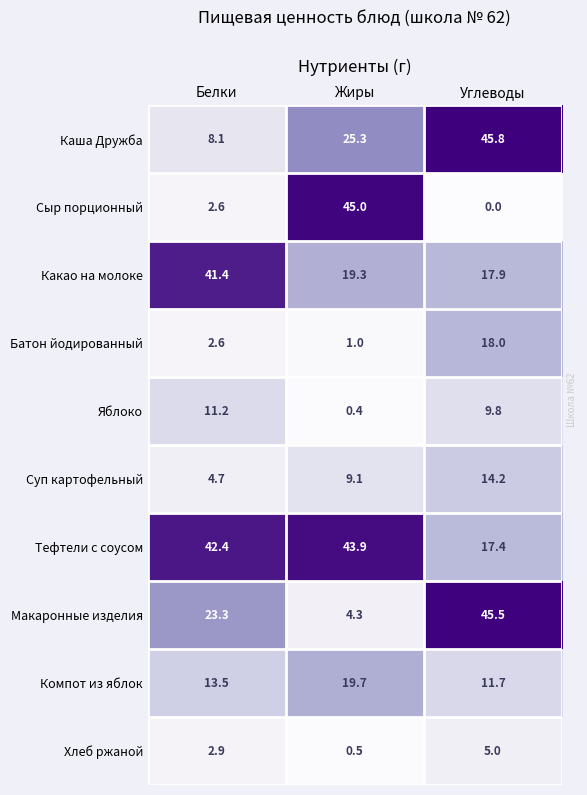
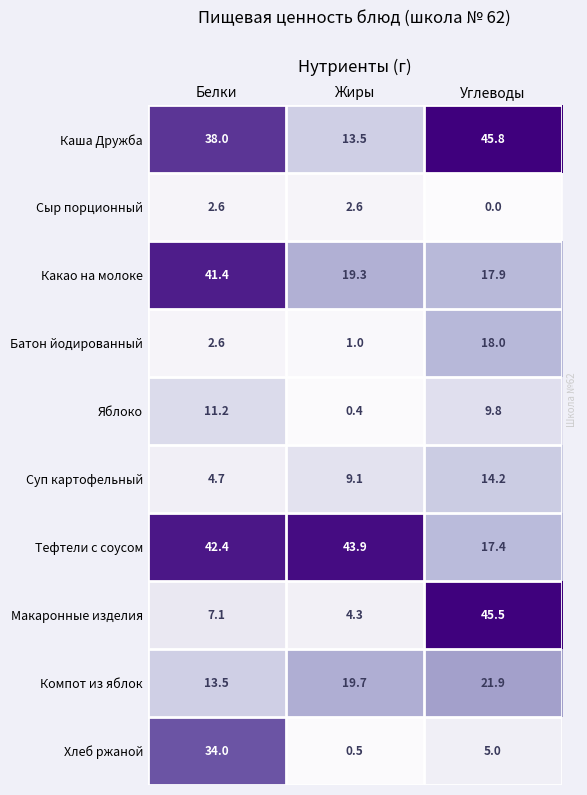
  {
    "Каша Дружба": {
-     "Белки": 8.1,
-     "Жиры": 25.3,
+     "Белки": 38.0,
+     "Жиры": 13.5,
      "Углеводы": 45.8
    },
    "Сыр порционный": {
      "Белки": 2.6,
-     "Жиры": 45.0,
+     "Жиры": 2.6,
      "Углеводы": 0.0
    },
    "Какао на молоке": {
      "Белки": 41.4,
      "Жиры": 19.3,
      "Углеводы": 17.9
    },
    "Батон йодированный": {
      "Белки": 2.6,
      "Жиры": 1.0,
      "Углеводы": 18.0
    },
    "Яблоко": {
      "Белки": 11.2,
      "Жиры": 0.4,
      "Углеводы": 9.8
    },
    "Суп картофельный": {
      "Белки": 4.7,
      "Жиры": 9.1,
      "Углеводы": 14.2
    },
    "Тефтели с соусом": {
      "Белки": 42.4,
      "Жиры": 43.9,
      "Углеводы": 17.4
    },
    "Макаронные изделия": {
-     "Белки": 23.3,
+     "Белки": 7.1,
      "Жиры": 4.3,
      "Углеводы": 45.5
    },
    "Компот из яблок": {
      "Белки": 13.5,
      "Жиры": 19.7,
-     "Углеводы": 11.7
+     "Углеводы": 21.9
    },
    "Хлеб ржаной": {
-     "Белки": 2.9,
+     "Белки": 34.0,
      "Жиры": 0.5,
      "Углеводы": 5.0
    }
  }
